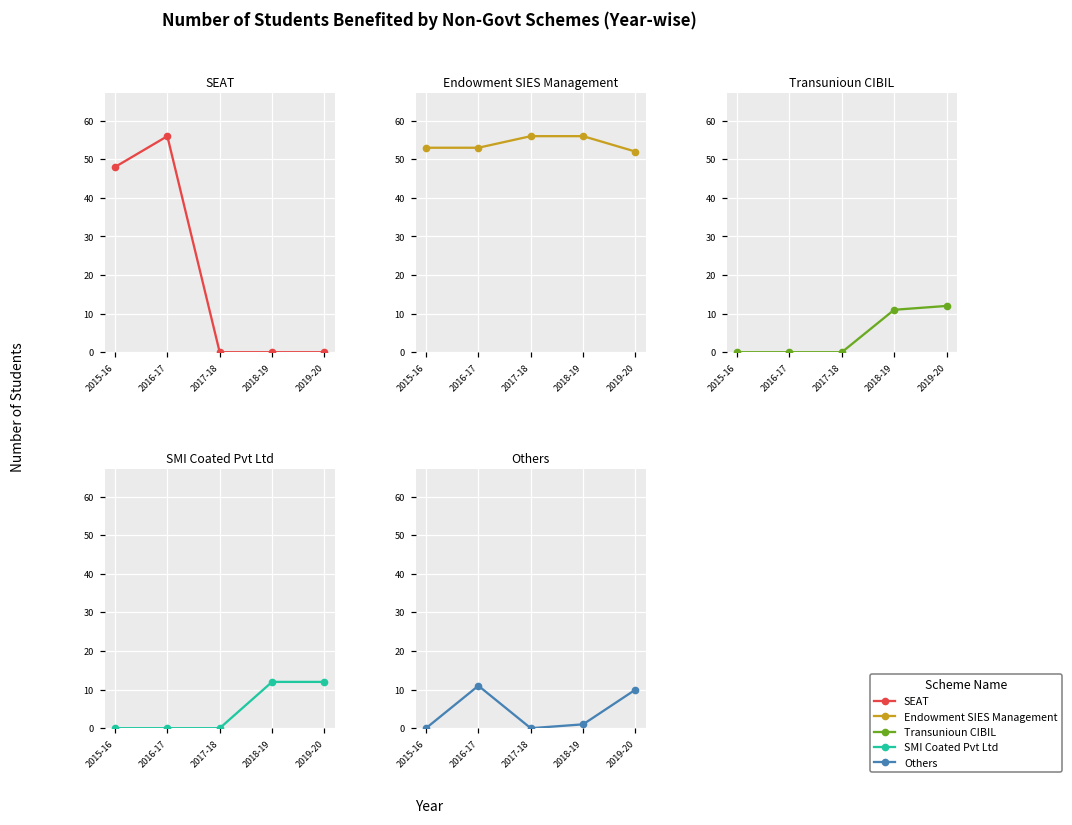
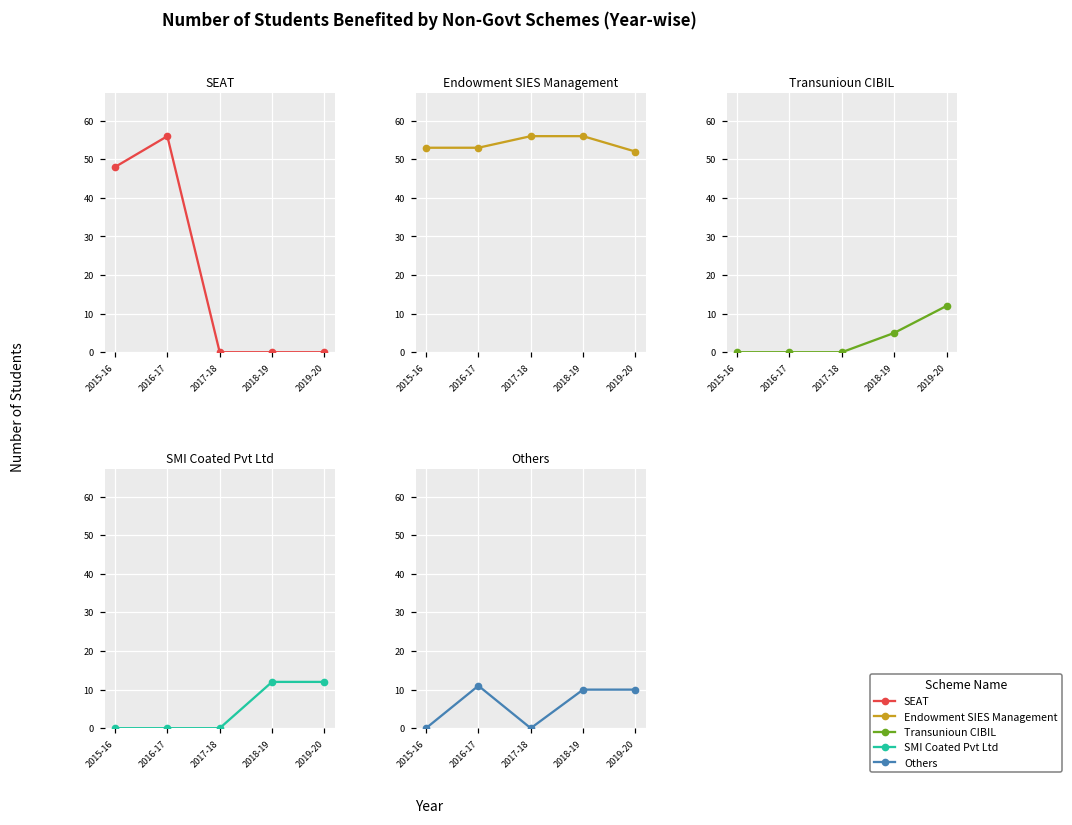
  {
    "SEAT": {
      "2015-16": 48,
      "2016-17": 56,
      "2017-18": 0,
      "2018-19": 0,
      "2019-20": 0
    },
    "Endowment SIES Management": {
      "2015-16": 53,
      "2016-17": 53,
      "2017-18": 56,
      "2018-19": 56,
      "2019-20": 52
    },
    "Transunioun CIBIL": {
      "2015-16": 0,
      "2016-17": 0,
      "2017-18": 0,
-     "2018-19": 11,
+     "2018-19": 5,
      "2019-20": 12
    },
    "SMI Coated Pvt Ltd": {
      "2015-16": 0,
      "2016-17": 0,
      "2017-18": 0,
      "2018-19": 12,
      "2019-20": 12
    },
    "Others": {
      "2015-16": 0,
      "2016-17": 11,
      "2017-18": 0,
-     "2018-19": 1,
+     "2018-19": 10,
      "2019-20": 10
    }
  }
